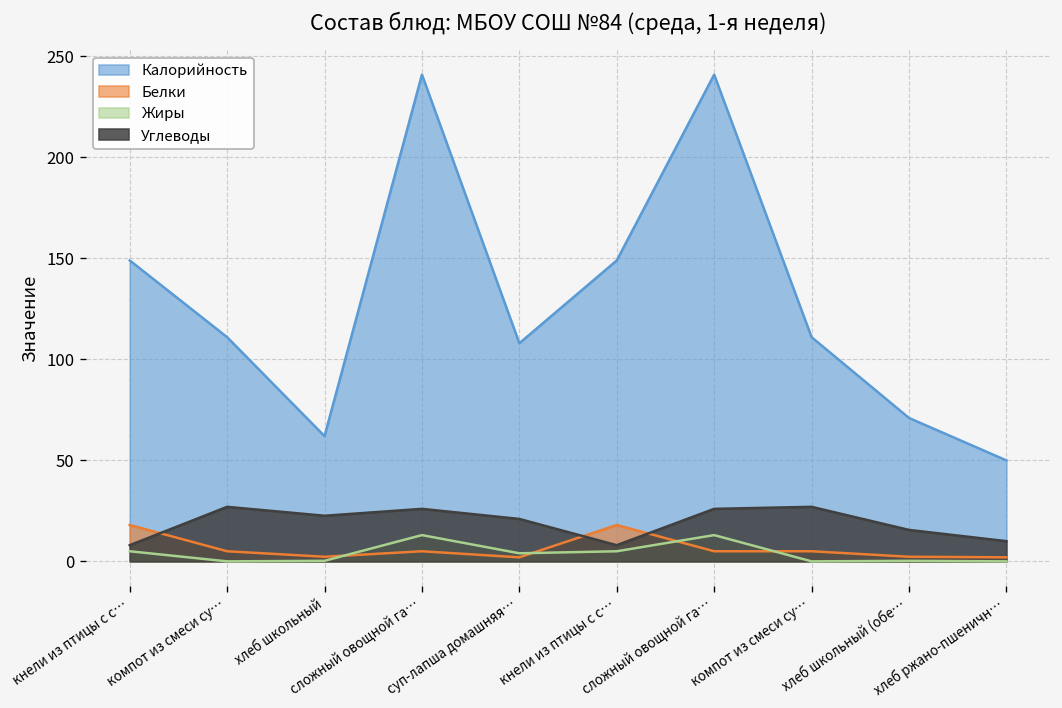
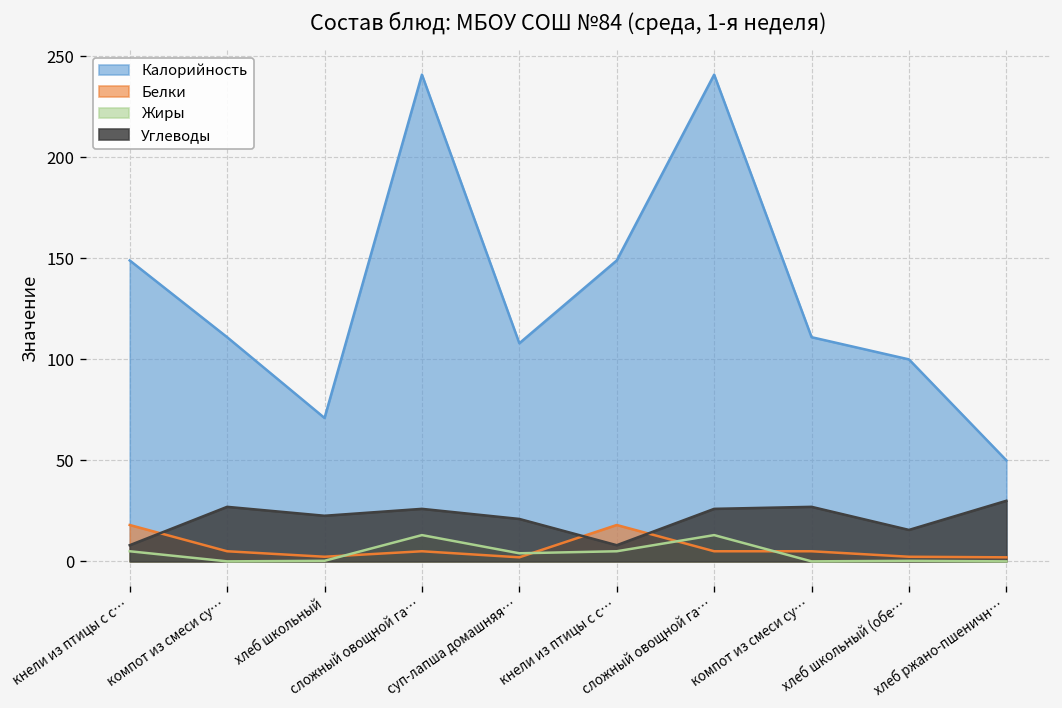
  {
    "Калорийность": {
-     "хлеб школьный": 62,
+     "хлеб школьный": 71,
      "суп-лапша домашняя…": 108,
-     "хлеб школьный (обе…": 71,
+     "хлеб школьный (обе…": 100,
      "хлеб ржано-пшеничн…": 50
    },
    "Белки": {
      "хлеб школьный": 2,
      "суп-лапша домашняя…": 2,
      "хлеб школьный (обе…": 2,
      "хлеб ржано-пшеничн…": 2
    },
    "Жиры": {
      "хлеб школьный": 0,
      "суп-лапша домашняя…": 4,
      "хлеб школьный (обе…": 0,
      "хлеб ржано-пшеничн…": 0
    },
    "Углеводы": {
      "хлеб школьный": 23,
      "суп-лапша домашняя…": 21,
      "хлеб школьный (обе…": 16,
-     "хлеб ржано-пшеничн…": 10
+     "хлеб ржано-пшеничн…": 30
    }
  }
